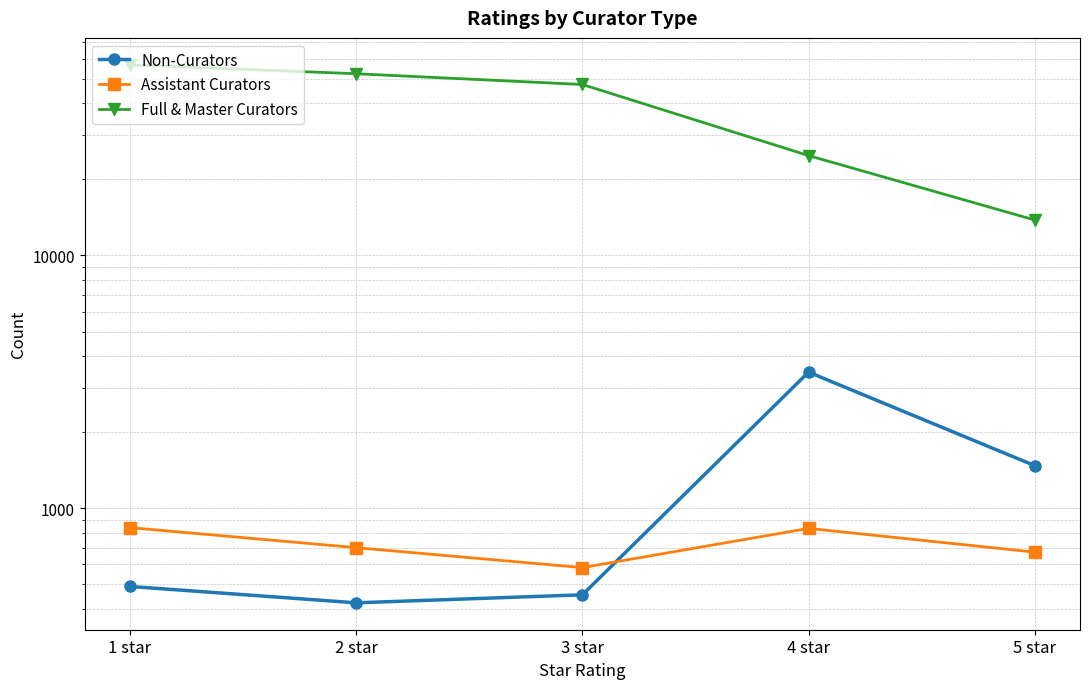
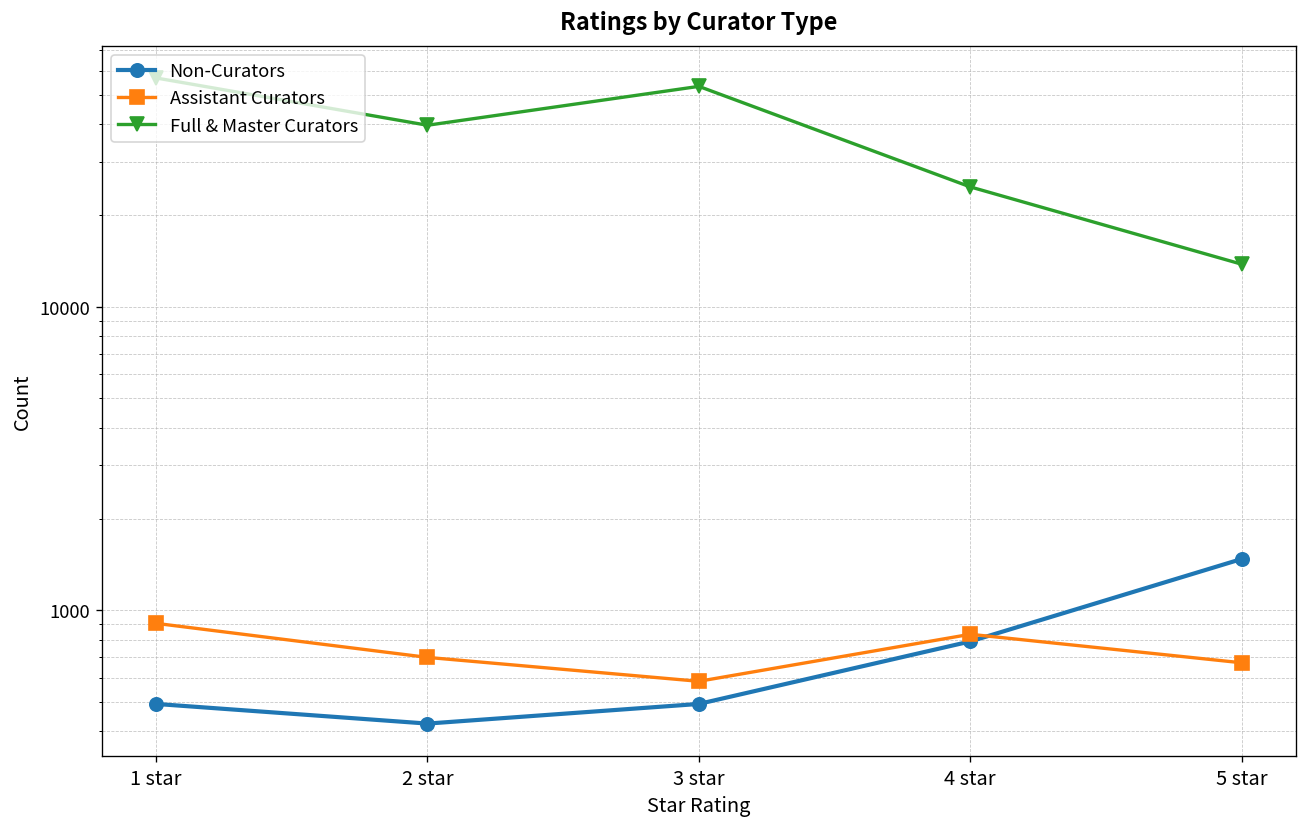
  {
    "Non-Curators": {
      "1 star": 490,
      "2 star": 420,
-     "3 star": 460,
-     "4 star": 3500,
+     "3 star": 490,
+     "4 star": 790,
      "5 star": 1500
    },
    "Assistant Curators": {
-     "1 star": 840,
+     "1 star": 910,
      "2 star": 700,
      "3 star": 580,
      "4 star": 830,
      "5 star": 670
    },
    "Full & Master Curators": {
-     "2 star": 52000,
-     "3 star": 47000,
+     "2 star": 40000,
+     "3 star": 53000,
      "4 star": 25000,
      "5 star": 14000
    }
  }
